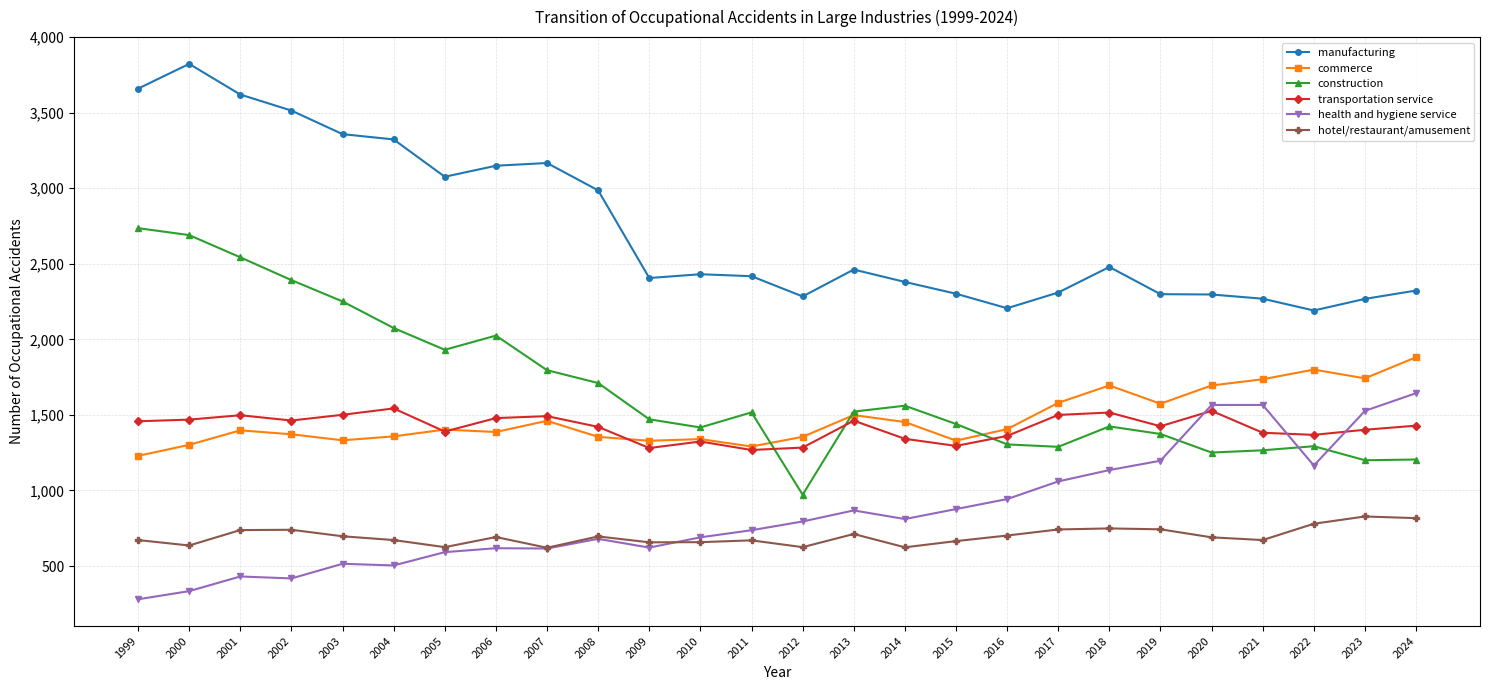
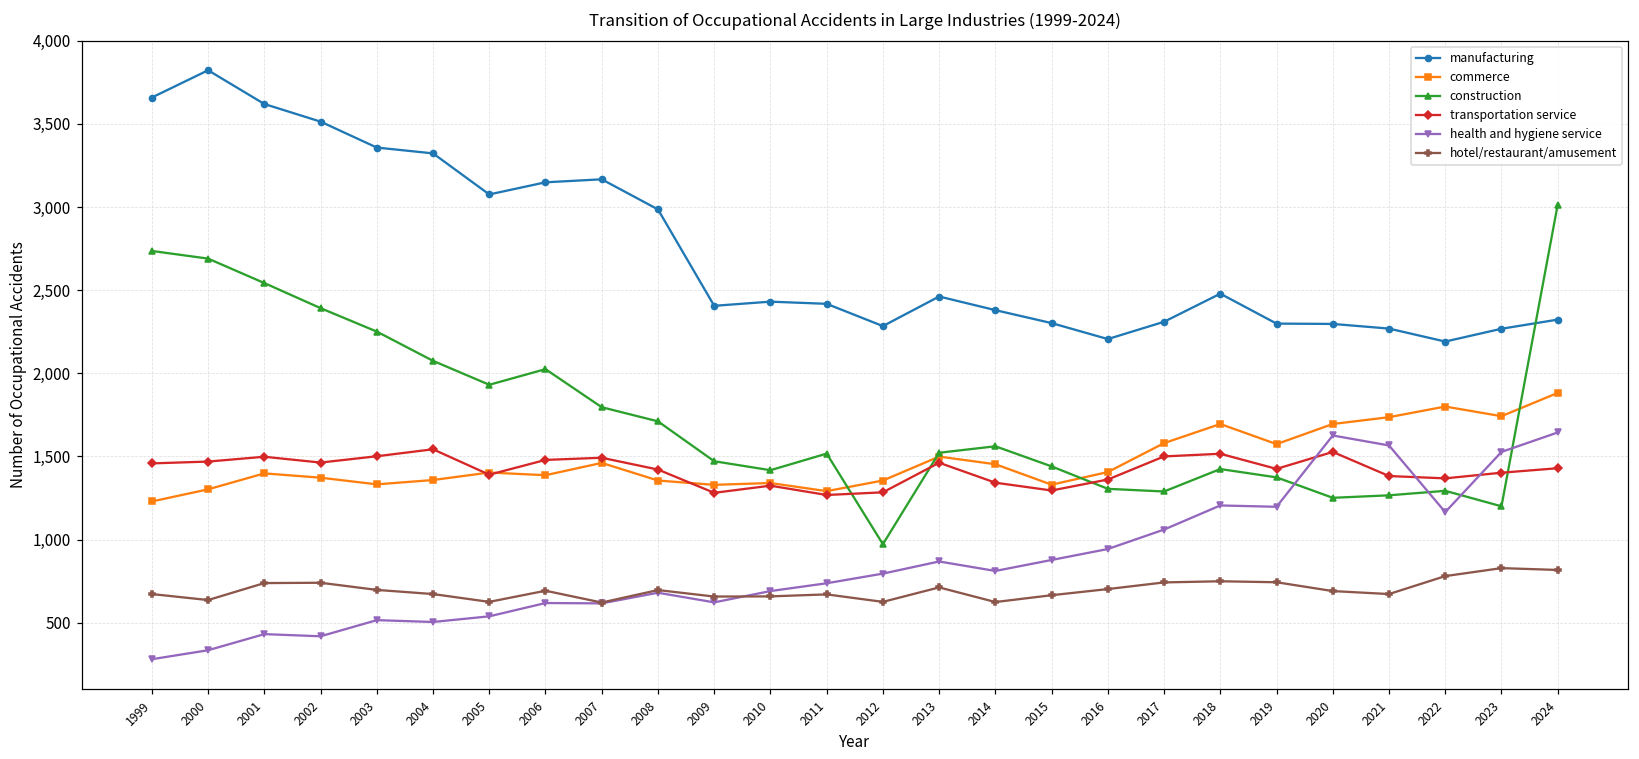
  {
    "manufacturing": {
      "1999": "3,660",
      "2000": "3,820",
      "2001": "3,620",
      "2002": "3,510",
      "2003": "3,360",
      "2004": "3,320",
      "2005": "3,080",
      "2006": "3,150",
      "2007": "3,170",
      "2008": "2,990",
      "2009": "2,410",
      "2010": "2,430",
      "2011": "2,420",
      "2012": "2,280",
      "2013": "2,460",
      "2014": "2,380",
      "2015": "2,300",
      "2016": "2,210",
      "2017": "2,310",
      "2018": "2,480",
      "2019": "2,300",
      "2020": "2,300",
      "2021": "2,270",
      "2022": "2,190",
      "2023": "2,270",
      "2024": "2,320"
    },
    "commerce": {
      "1999": "1,230",
      "2000": "1,300",
      "2001": "1,400",
      "2002": "1,370",
      "2003": "1,330",
      "2004": "1,360",
      "2006": "1,390",
      "2007": "1,460",
      "2008": "1,360",
      "2009": "1,330",
      "2011": "1,290",
      "2012": "1,360",
      "2013": "1,500",
      "2014": "1,450",
      "2015": "1,330",
      "2016": "1,410",
      "2017": "1,580",
      "2018": "1,700",
      "2019": "1,570",
      "2020": "1,700",
      "2021": "1,740",
      "2022": "1,800",
      "2023": "1,740",
      "2024": "1,880"
    },
    "construction": {
      "1999": "2,740",
      "2000": "2,690",
      "2001": "2,540",
      "2002": "2,390",
      "2003": "2,250",
      "2004": "2,080",
      "2005": "1,930",
      "2006": "2,030",
      "2007": "1,800",
      "2008": "1,710",
      "2009": "1,470",
      "2010": "1,420",
      "2011": "1,520",
      "2012": "970",
      "2013": "1,520",
      "2014": "1,560",
      "2015": "1,440",
      "2016": "1,310",
      "2017": "1,290",
      "2018": "1,420",
      "2019": "1,370",
      "2020": "1,250",
      "2021": "1,270",
      "2022": "1,290",
      "2023": "1,200",
-     "2024": "1,210"
+     "2024": "3,020"
    },
    "transportation service": {
      "1999": "1,460",
      "2000": "1,470",
      "2001": "1,500",
      "2002": "1,460",
      "2003": "1,500",
      "2004": "1,540",
      "2006": "1,480",
      "2007": "1,490",
      "2008": "1,420",
      "2009": "1,280",
      "2011": "1,270",
      "2012": "1,280",
      "2013": "1,460",
      "2014": "1,340",
      "2015": "1,300",
      "2016": "1,360",
      "2017": "1,500",
      "2018": "1,520",
      "2019": "1,430",
      "2020": "1,530",
      "2021": "1,380",
      "2022": "1,370",
      "2023": "1,400",
      "2024": "1,430"
    },
    "health and hygiene service": {
      "1999": "280",
      "2000": "330",
      "2001": "430",
      "2002": "420",
      "2003": "520",
      "2004": "500",
-     "2005": "590",
+     "2005": "540",
      "2006": "620",
      "2009": "620",
      "2010": "690",
      "2011": "740",
      "2012": "800",
      "2013": "870",
      "2014": "810",
      "2015": "880",
      "2016": "940",
      "2017": "1,060",
-     "2018": "1,140",
+     "2018": "1,210",
      "2019": "1,200",
-     "2020": "1,570",
+     "2020": "1,630",
      "2021": "1,570",
      "2022": "1,170",
      "2023": "1,530",
      "2024": "1,640"
    },
    "hotel/restaurant/amusement": {
      "1999": "670",
      "2000": "640",
      "2001": "740",
      "2002": "740",
      "2003": "700",
      "2004": "670",
      "2005": "630",
      "2006": "690",
      "2009": "660",
      "2010": "660",
      "2011": "670",
      "2012": "630",
      "2013": "710",
      "2014": "620",
      "2015": "670",
      "2016": "700",
      "2017": "740",
      "2018": "750",
      "2019": "740",
      "2020": "690",
      "2021": "670",
      "2022": "780",
      "2023": "830",
      "2024": "820"
    }
  }
